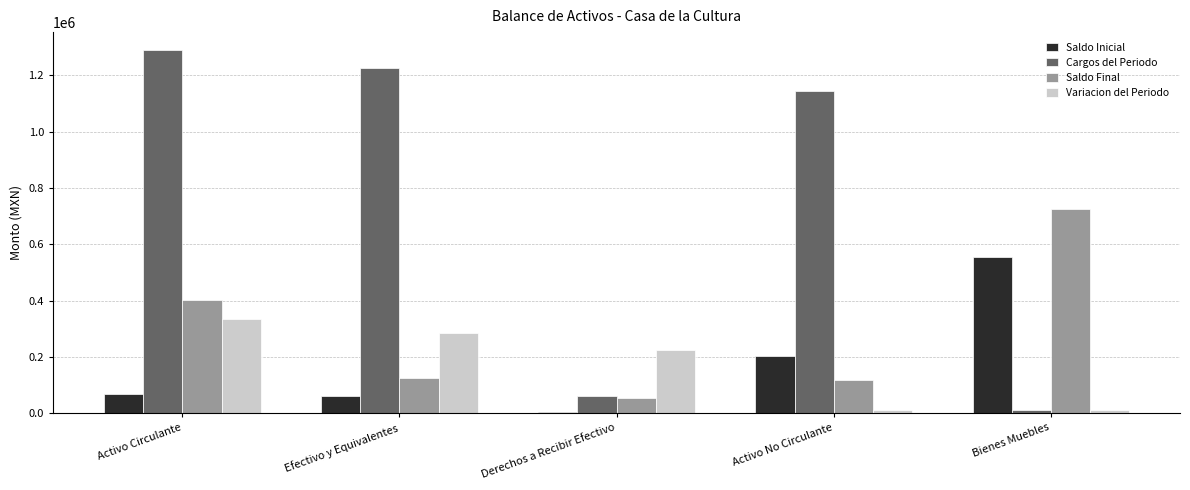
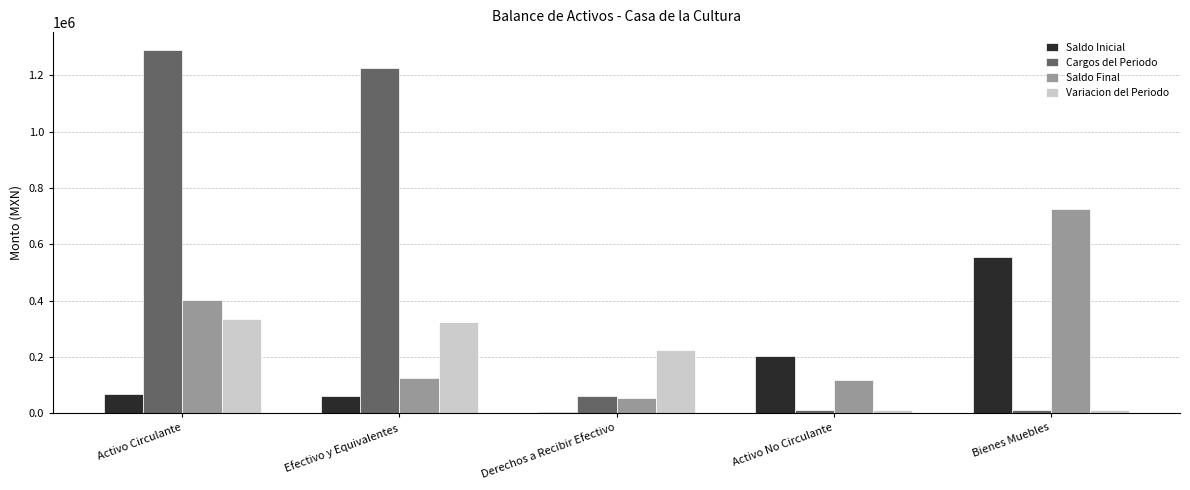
  {
    "Saldo Inicial": {
      "Activo Circulante": 70000,
      "Efectivo y Equivalentes": 60000,
      "Activo No Circulante": 200000,
      "Bienes Muebles": 560000
    },
    "Cargos del Periodo": {
      "Activo Circulante": 1290000,
      "Efectivo y Equivalentes": 1230000,
      "Derechos a Recibir Efectivo": 60000,
-     "Activo No Circulante": 1140000,
+     "Activo No Circulante": 10000,
      "Bienes Muebles": 10000
    },
    "Saldo Final": {
      "Activo Circulante": 400000,
      "Efectivo y Equivalentes": 130000,
      "Derechos a Recibir Efectivo": 60000,
      "Activo No Circulante": 120000,
      "Bienes Muebles": 720000
    },
    "Variacion del Periodo": {
      "Activo Circulante": 330000,
-     "Efectivo y Equivalentes": 280000,
+     "Efectivo y Equivalentes": 320000,
      "Derechos a Recibir Efectivo": 220000,
      "Activo No Circulante": 10000,
      "Bienes Muebles": 10000
    }
  }
